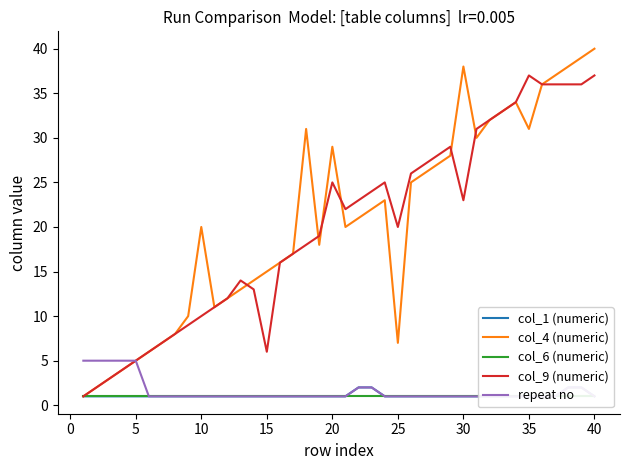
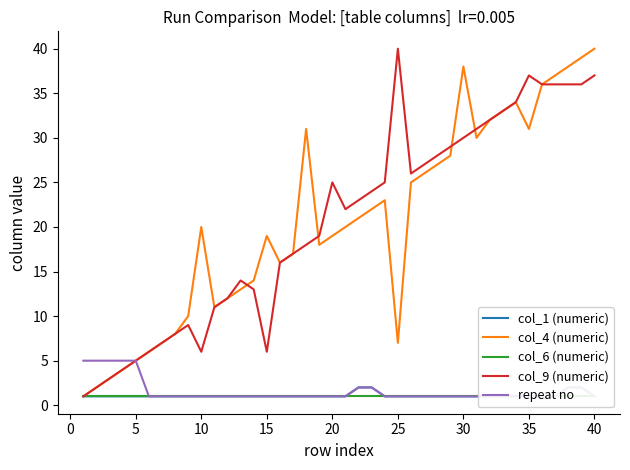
  {
    "col_4 (numeric)": {
      "10": 20,
-     "15": 15,
-     "20": 29,
+     "15": 19,
+     "20": 19,
      "25": 7,
      "30": 38,
      "35": 31,
      "40": 40
    },
    "col_9 (numeric)": {
-     "10": 10,
+     "10": 6,
      "15": 6,
      "20": 25,
-     "25": 20,
-     "30": 23,
+     "25": 40,
+     "30": 30,
      "35": 37,
      "40": 37
    }
  }
